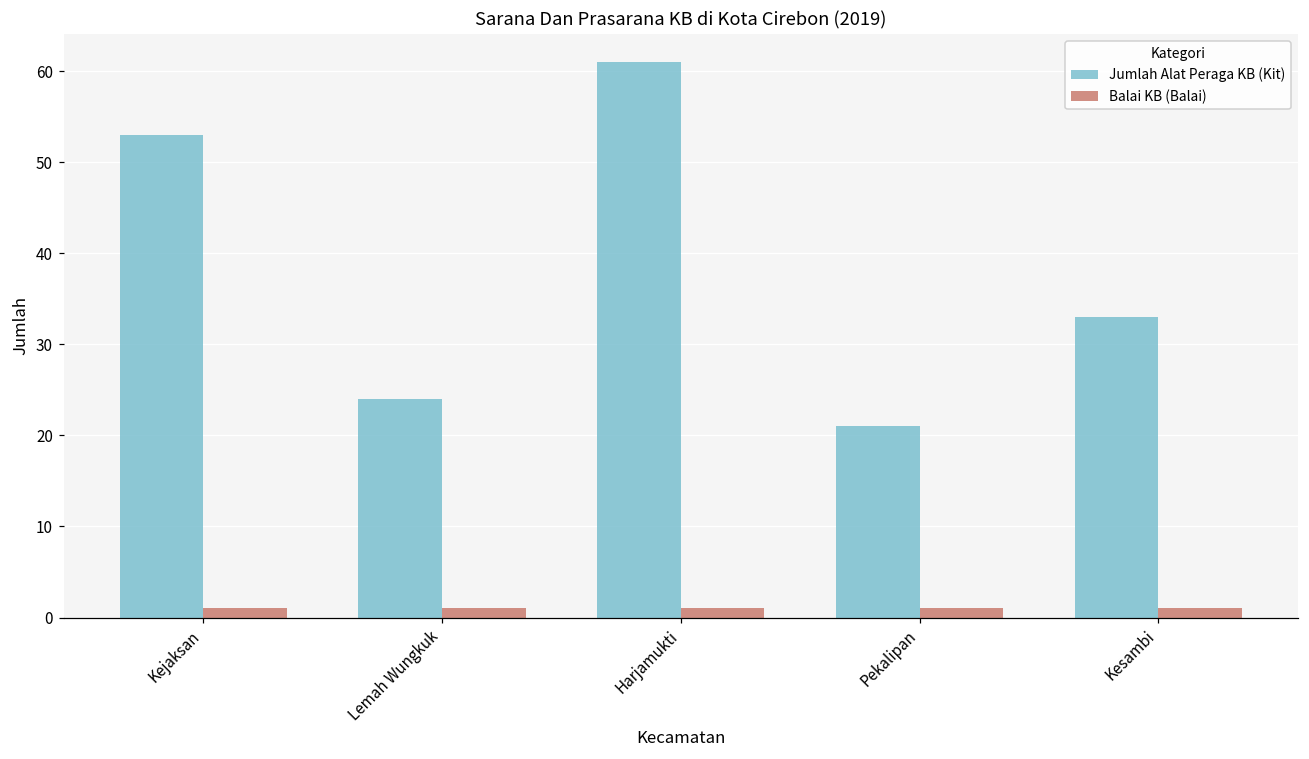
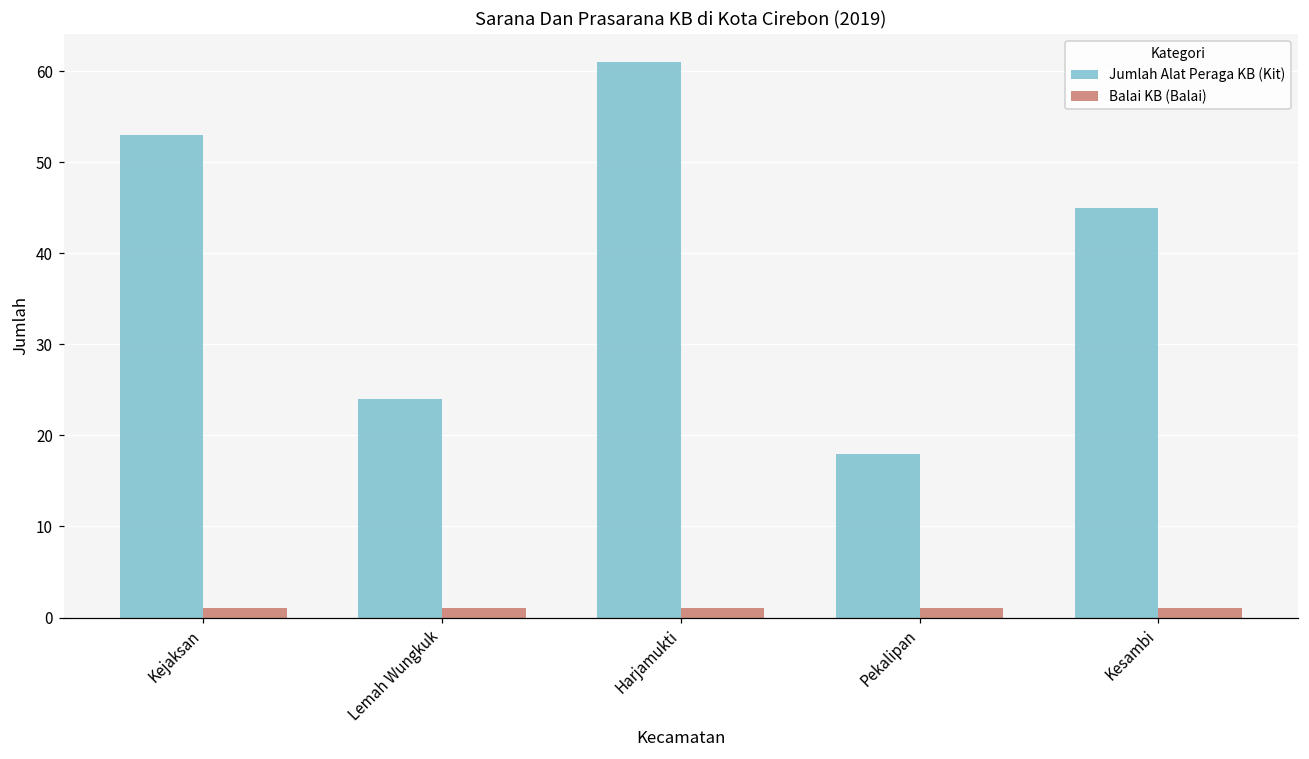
  {
    "Jumlah Alat Peraga KB (Kit)": {
      "Kejaksan": 53,
      "Lemah Wungkuk": 24,
      "Harjamukti": 61,
-     "Pekalipan": 21,
-     "Kesambi": 33
+     "Pekalipan": 18,
+     "Kesambi": 45
    },
    "Balai KB (Balai)": {
      "Kejaksan": 1,
      "Lemah Wungkuk": 1,
      "Harjamukti": 1,
      "Pekalipan": 1,
      "Kesambi": 1
    }
  }
